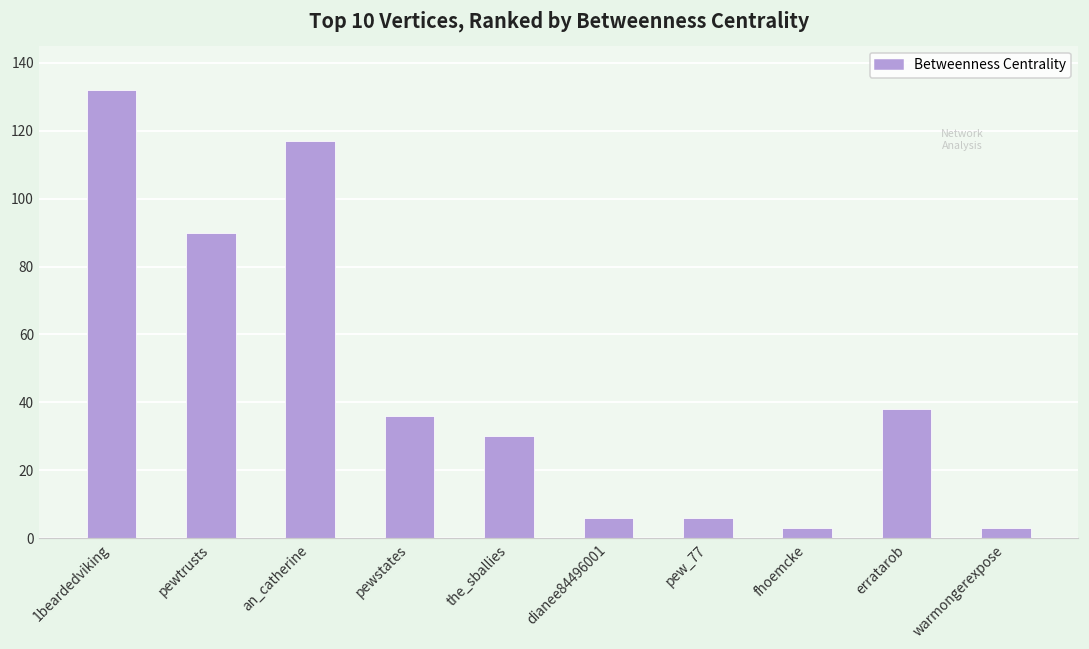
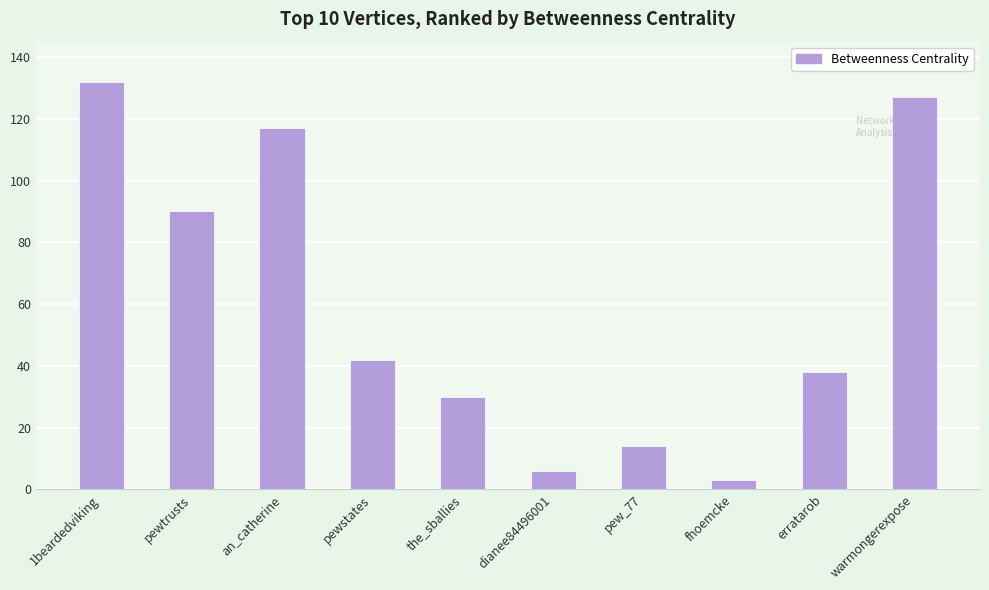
  {
    "1beardedviking": 132,
    "pewtrusts": 90,
    "an_catherine": 117,
-   "pewstates": 36,
+   "pewstates": 42,
    "the_sballies": 30,
    "dianee84496001": 6,
-   "pew_77": 6,
+   "pew_77": 14,
    "fhoemcke": 3,
    "erratarob": 38,
-   "warmongerexpose": 3
+   "warmongerexpose": 127
  }
